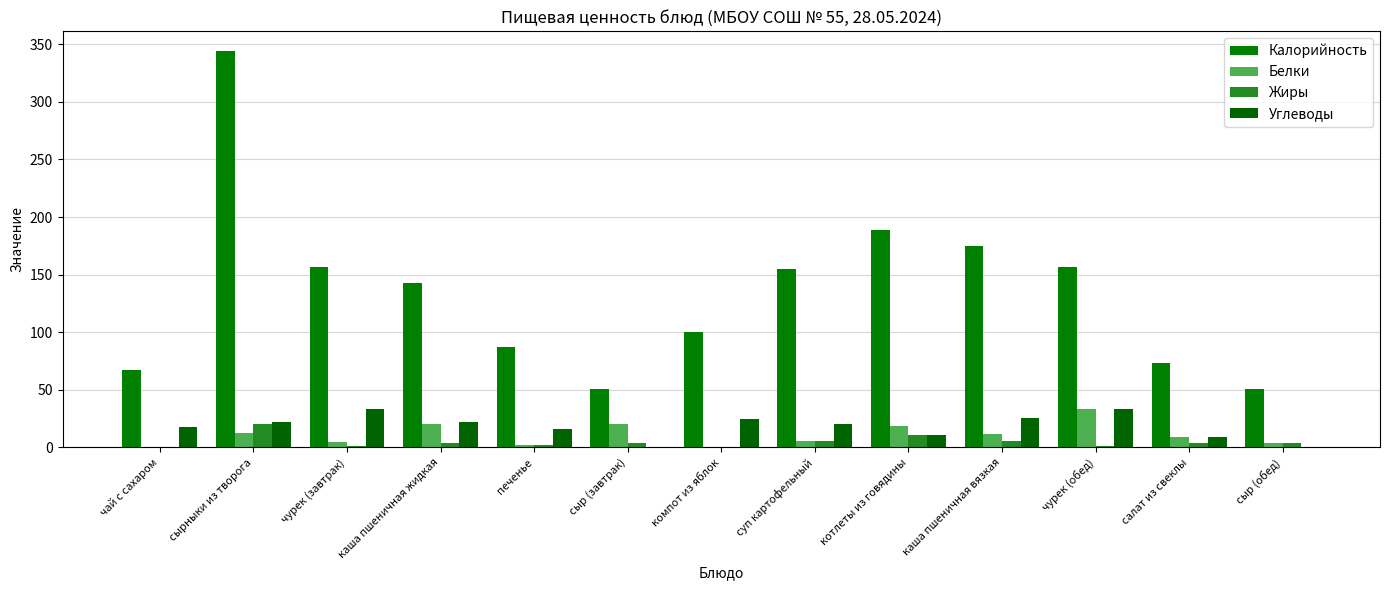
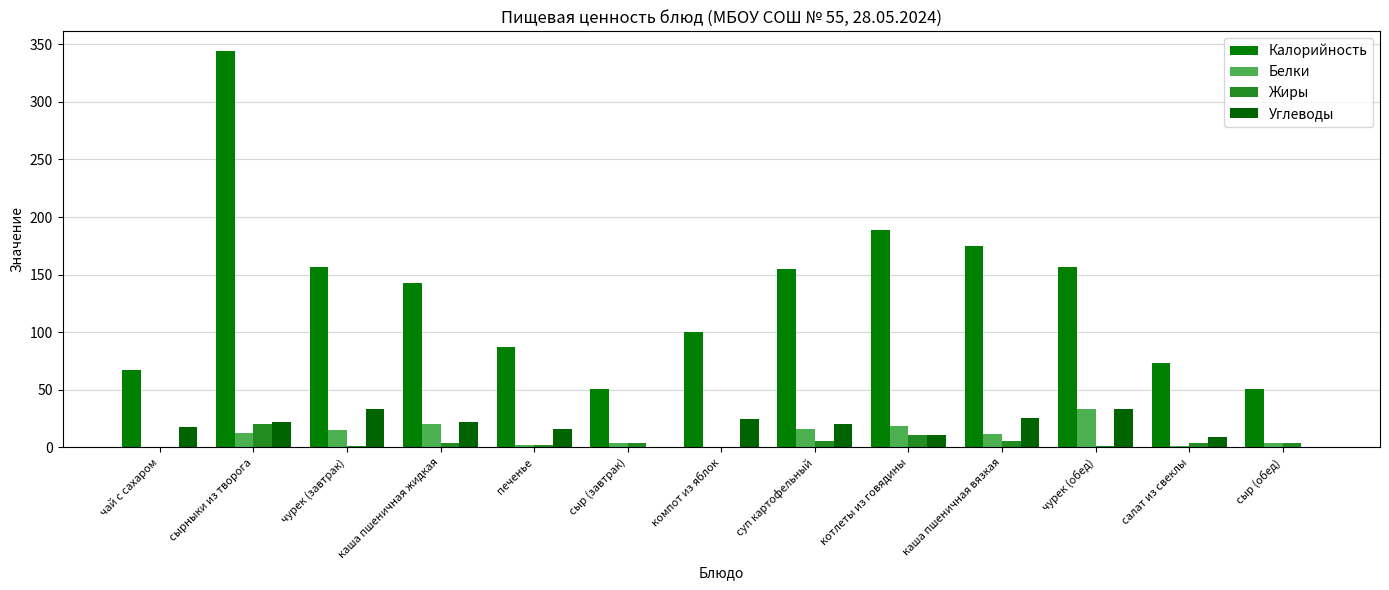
  {
    "Белки": {
      "чай с сахаром": 0,
      "сырныки из творога": 13,
-     "чурек (завтрак)": 5,
+     "чурек (завтрак)": 15,
      "каша пшеничная жидкая": 20,
-     "сыр (завтрак)": 20,
+     "сыр (завтрак)": 4,
      "компот из яблок": 0,
-     "суп картофельный": 6,
+     "суп картофельный": 16,
      "котлеты из говядины": 19,
      "каша пшеничная вязкая": 12,
      "чурек (обед)": 33,
-     "салат из свеклы": 9,
+     "салат из свеклы": 1,
      "сыр (обед)": 4
    }
  }
